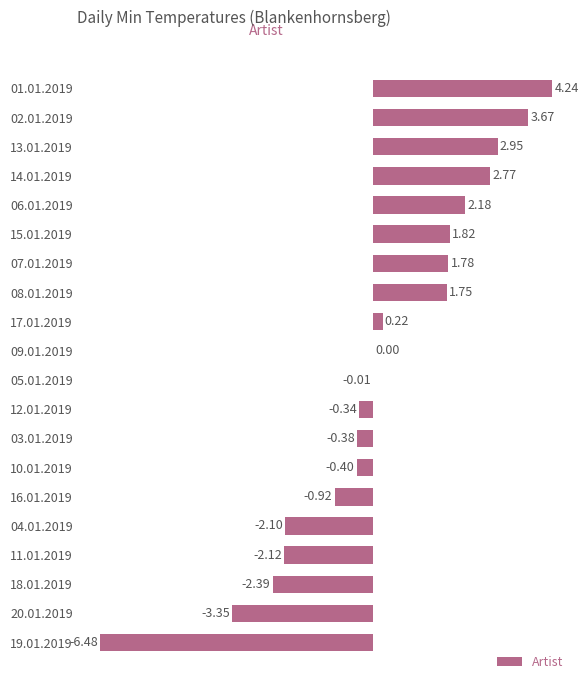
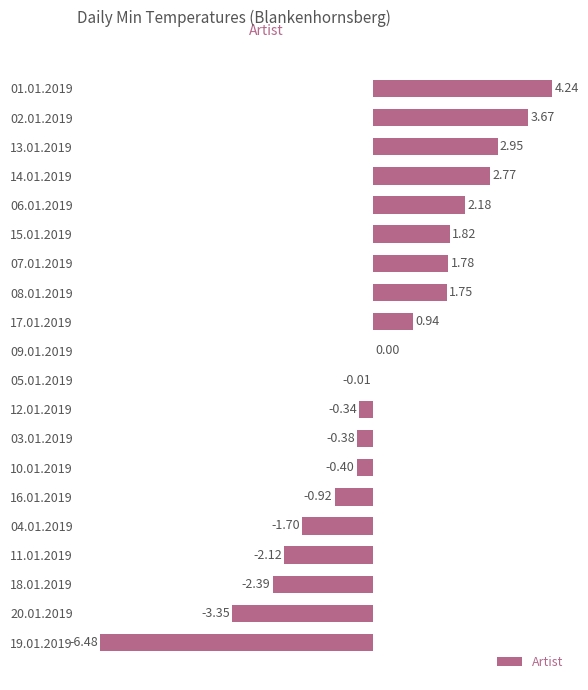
  {
    "01.01.2019": 4.24,
    "02.01.2019": 3.67,
    "13.01.2019": 2.95,
    "14.01.2019": 2.77,
    "06.01.2019": 2.18,
    "15.01.2019": 1.82,
    "07.01.2019": 1.78,
    "08.01.2019": 1.75,
-   "17.01.2019": 0.22,
+   "17.01.2019": 0.94,
    "09.01.2019": 0.00,
    "05.01.2019": -0.01,
    "12.01.2019": -0.34,
    "03.01.2019": -0.38,
    "10.01.2019": -0.40,
    "16.01.2019": -0.92,
-   "04.01.2019": -2.10,
+   "04.01.2019": -1.70,
    "11.01.2019": -2.12,
    "18.01.2019": -2.39,
    "20.01.2019": -3.35,
    "19.01.2019": -6.48
  }
